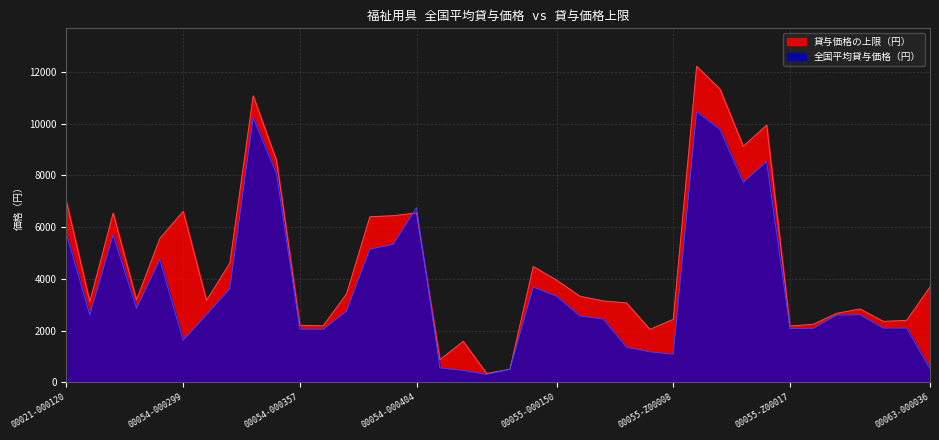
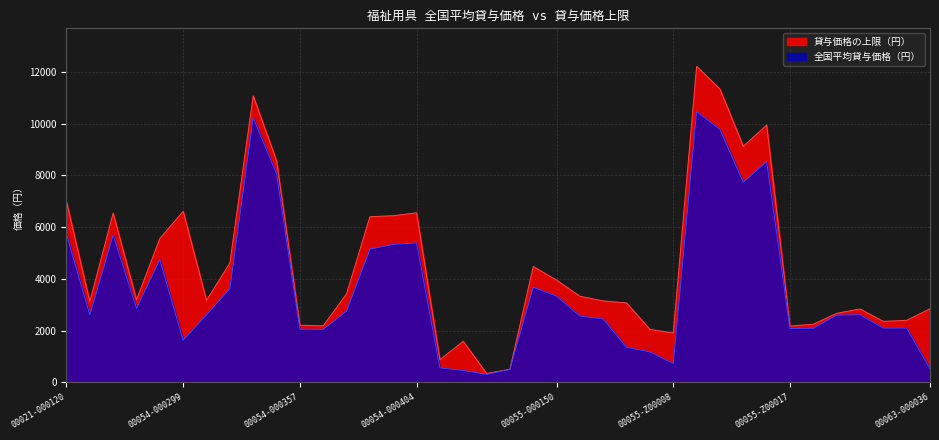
  {
    "貸与価格の上限（円）": {
      "00021-000120": 7000,
      "00054-000299": 6600,
      "00054-000357": 2200,
      "00054-000404": 6600,
      "00055-000150": 4000,
-     "00055-Z00008": 2400,
+     "00055-Z00008": 1900,
      "00055-Z00017": 2200,
-     "00063-000036": 3700
+     "00063-000036": 2800
    },
    "全国平均貸与価格（円）": {
      "00021-000120": 5700,
      "00054-000299": 1600,
      "00054-000357": 2100,
-     "00054-000404": 6800,
+     "00054-000404": 5400,
      "00055-000150": 3300,
-     "00055-Z00008": 1100,
+     "00055-Z00008": 700,
      "00055-Z00017": 2100,
      "00063-000036": 500
    }
  }
